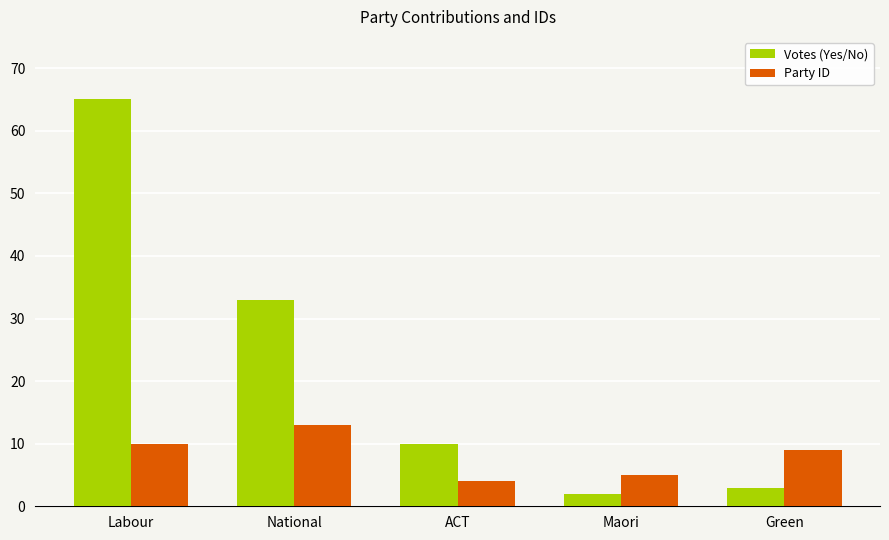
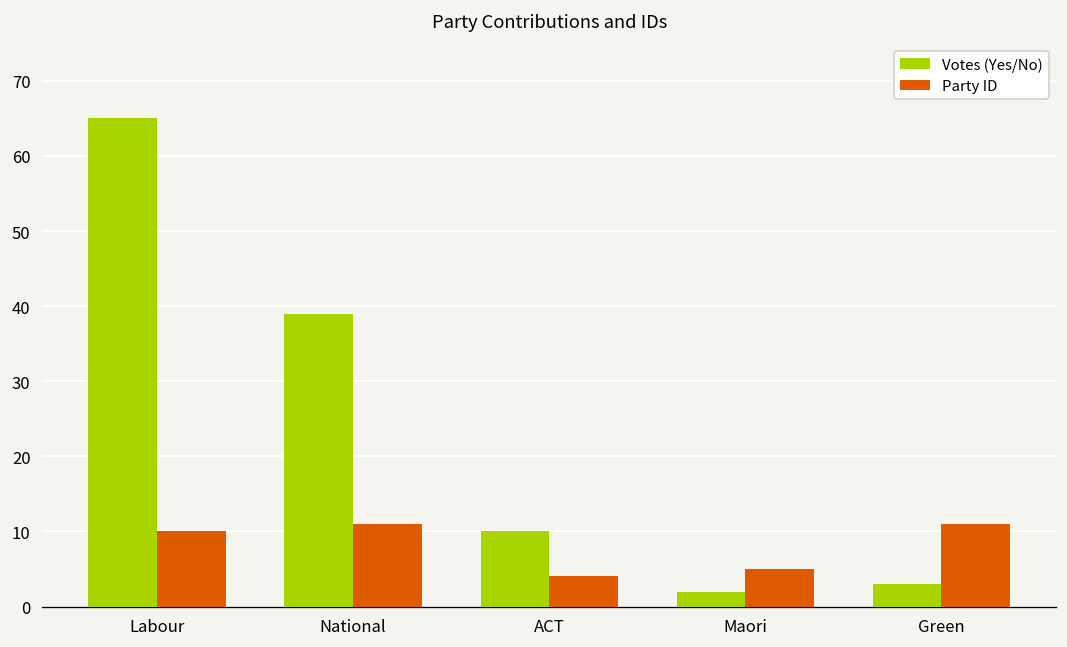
  {
    "Votes (Yes/No)": {
      "Labour": 65,
-     "National": 33,
+     "National": 39,
      "ACT": 10,
      "Maori": 2,
      "Green": 3
    },
    "Party ID": {
      "Labour": 10,
-     "National": 13,
+     "National": 11,
      "ACT": 4,
      "Maori": 5,
-     "Green": 9
+     "Green": 11
    }
  }
